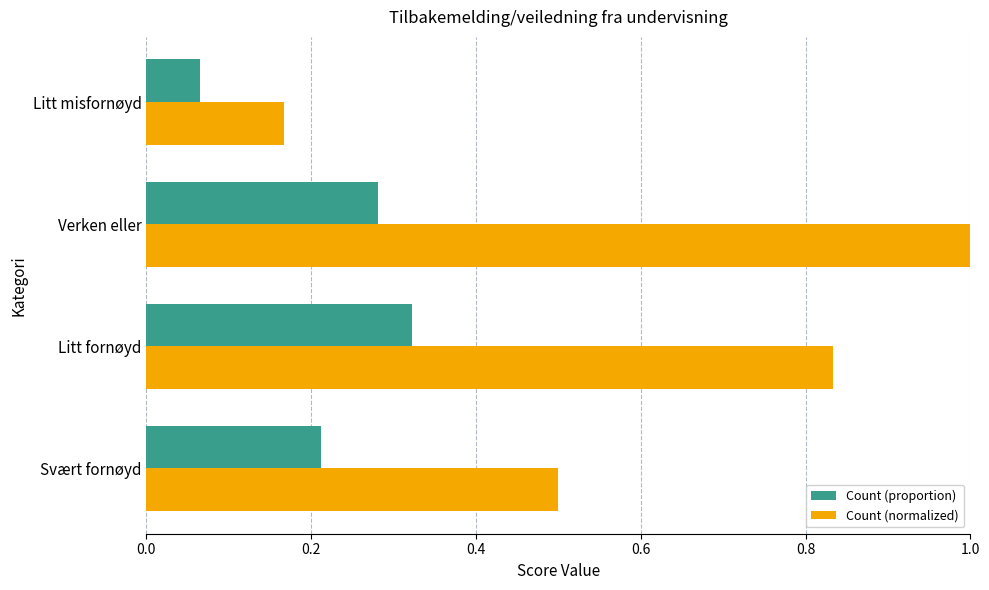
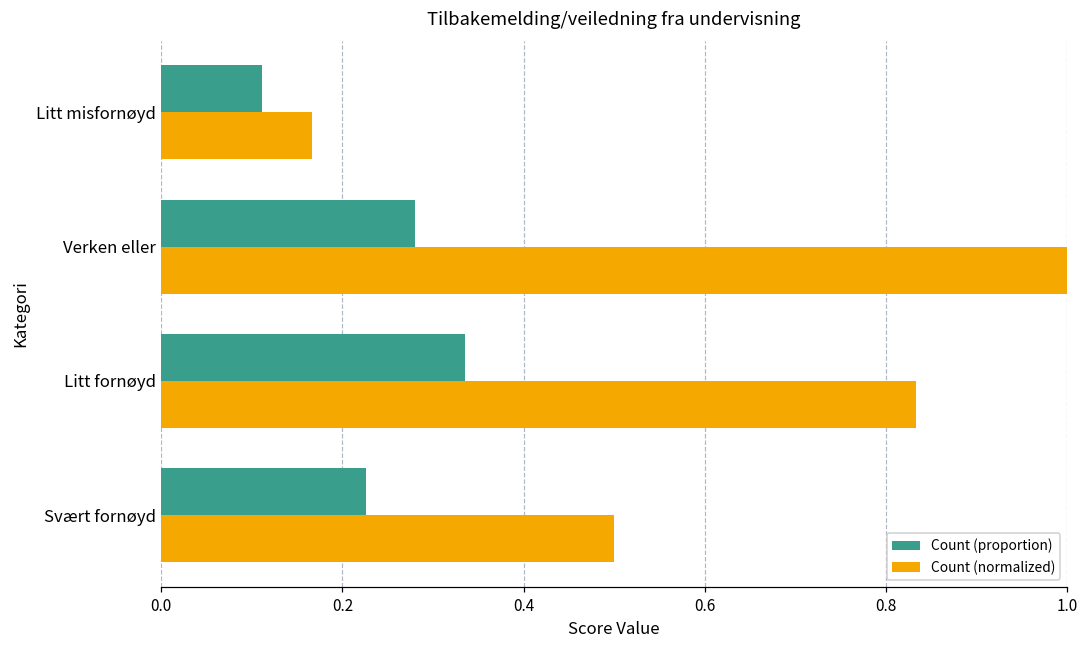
  {
    "Count (proportion)": {
-     "Litt misfornøyd": 0.06,
+     "Litt misfornøyd": 0.11,
      "Verken eller": 0.28,
-     "Litt fornøyd": 0.32,
-     "Svært fornøyd": 0.21
+     "Litt fornøyd": 0.33,
+     "Svært fornøyd": 0.23
    },
    "Count (normalized)": {
      "Litt misfornøyd": 0.17,
      "Verken eller": 1.00,
      "Litt fornøyd": 0.83,
      "Svært fornøyd": 0.50
    }
  }
